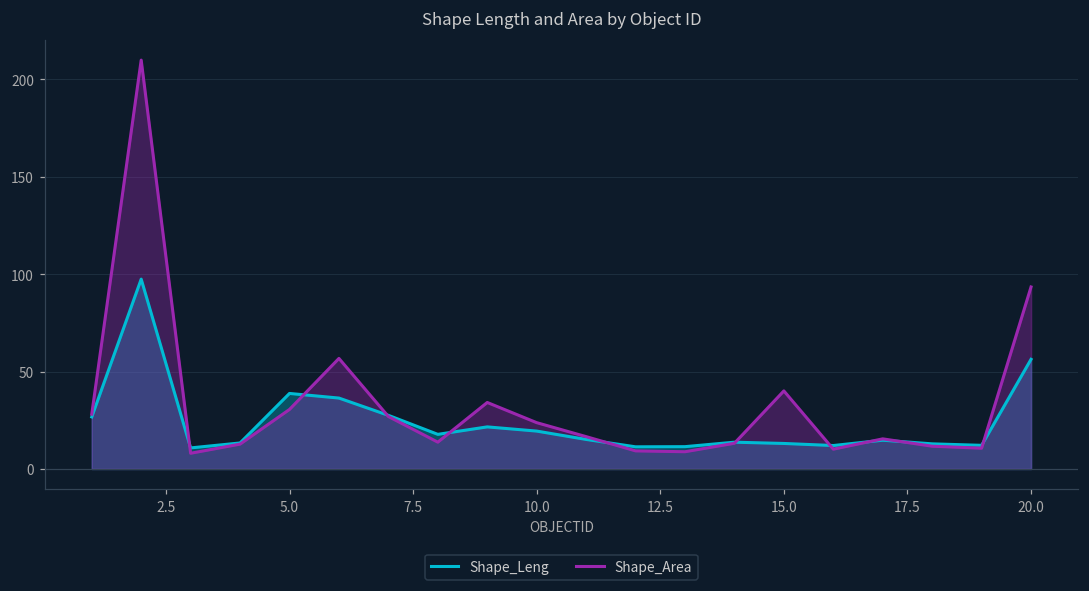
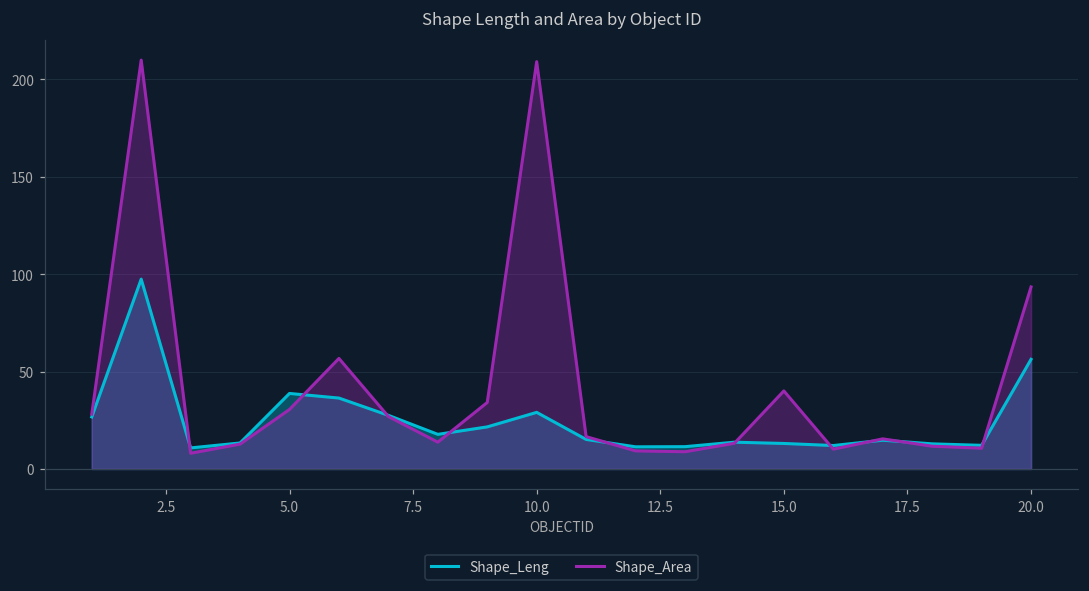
  {
    "Shape_Leng": {
      "5.0": 39,
-     "10.0": 19,
+     "10.0": 29,
      "15.0": 13,
      "20.0": 56
    },
    "Shape_Area": {
      "5.0": 31,
-     "10.0": 24,
+     "10.0": 209,
      "15.0": 40,
      "20.0": 93
    }
  }
